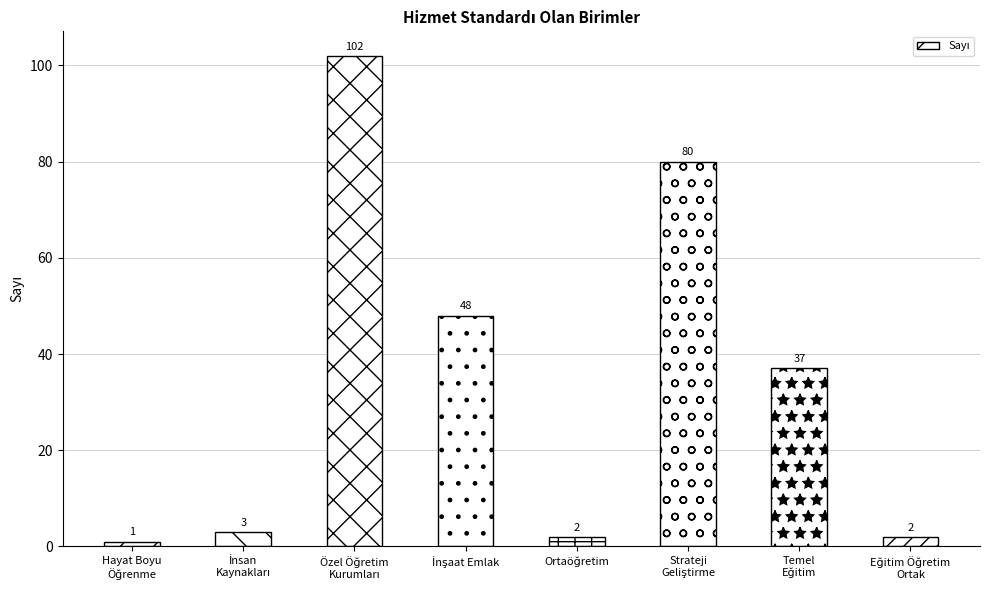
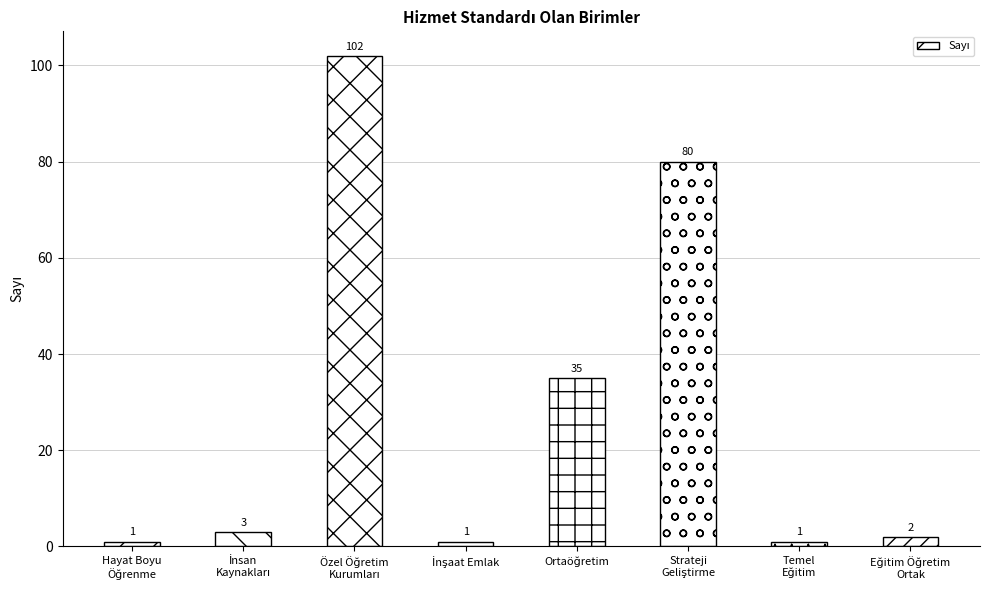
  {
    "Hayat Boyu Öğrenme": 1,
    "İnsan Kaynakları": 3,
    "Özel Öğretim Kurumları": 102,
-   "İnşaat Emlak": 48,
-   "Ortaöğretim": 2,
+   "İnşaat Emlak": 1,
+   "Ortaöğretim": 35,
    "Strateji Geliştirme": 80,
-   "Temel Eğitim": 37,
+   "Temel Eğitim": 1,
    "Eğitim Öğretim Ortak": 2
  }
